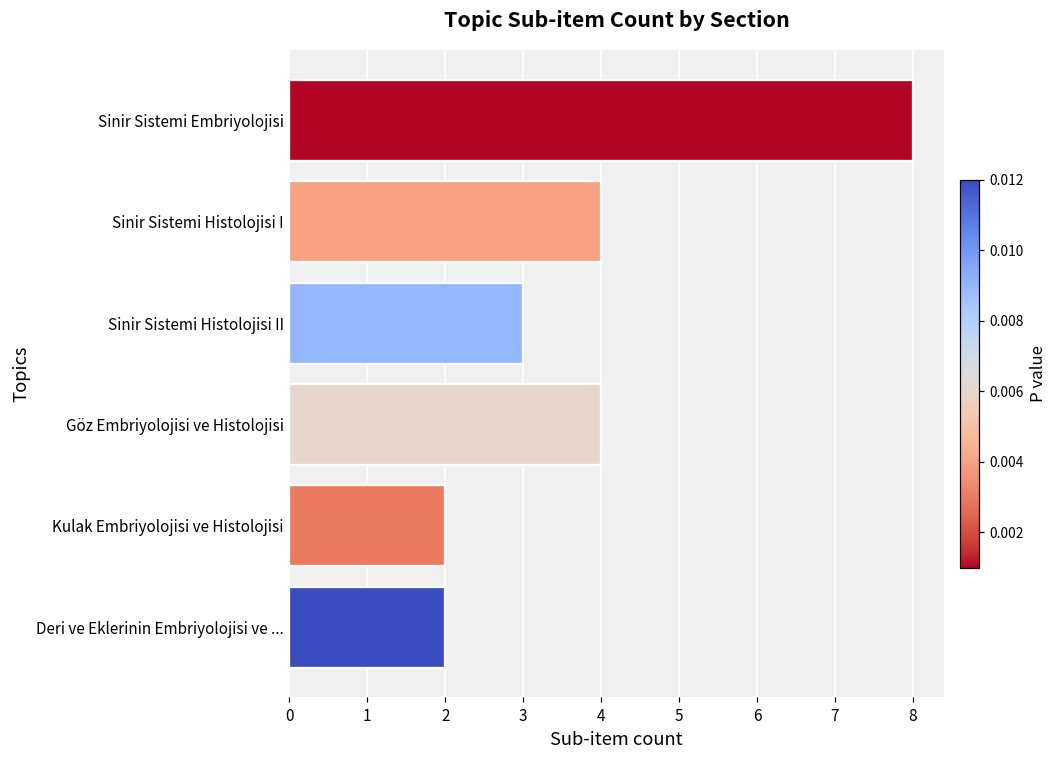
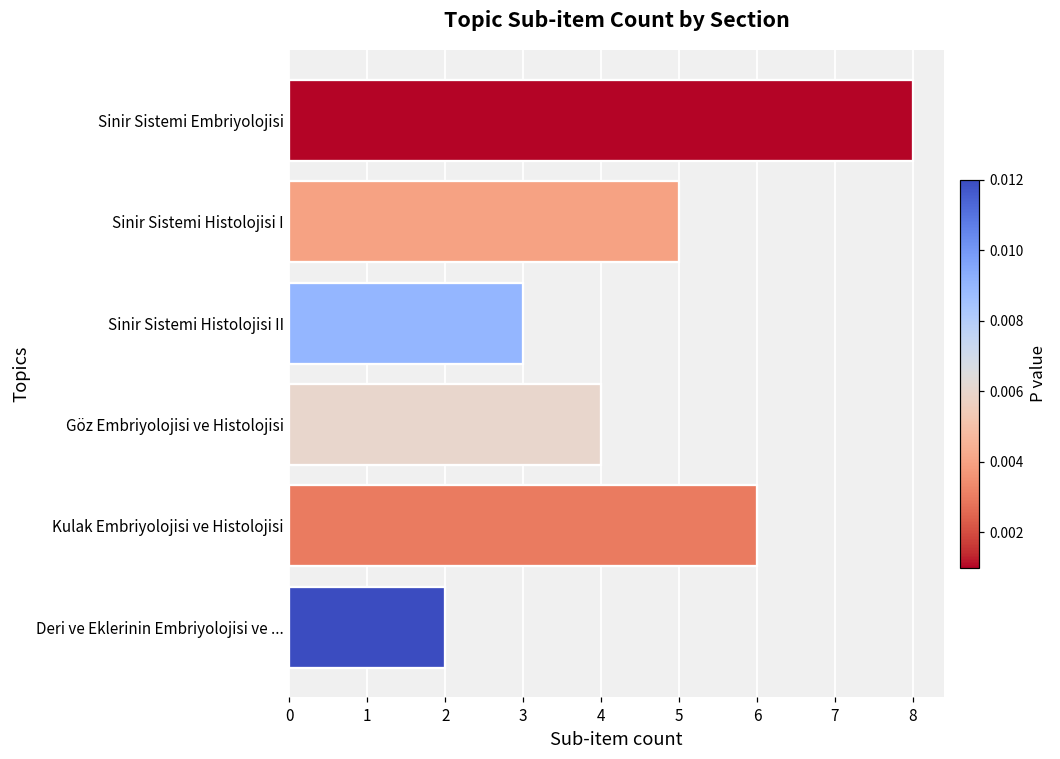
  {
    "Sinir Sistemi Embriyolojisi": 8,
-   "Sinir Sistemi Histolojisi I": 4,
+   "Sinir Sistemi Histolojisi I": 5,
    "Sinir Sistemi Histolojisi II": 3,
    "Göz Embriyolojisi ve Histolojisi": 4,
-   "Kulak Embriyolojisi ve Histolojisi": 2,
+   "Kulak Embriyolojisi ve Histolojisi": 6,
    "Deri ve Eklerinin Embriyolojisi ve ...": 2
  }
